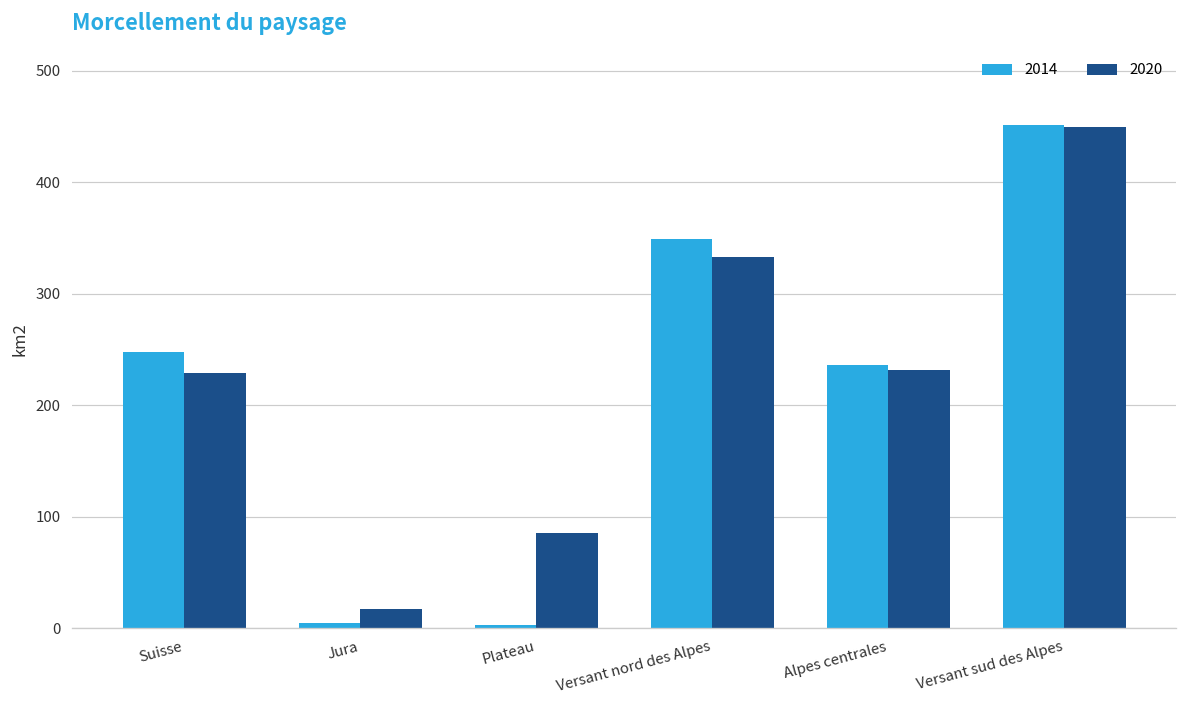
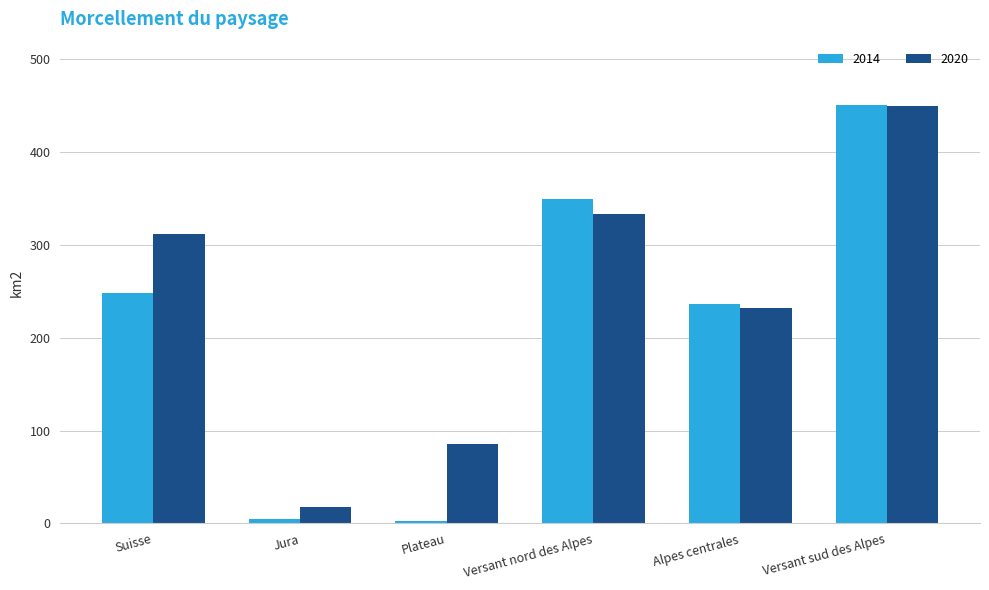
  {
    "2014": {
      "Suisse": 250,
      "Jura": 0,
      "Plateau": 0,
      "Versant nord des Alpes": 350,
      "Alpes centrales": 240,
      "Versant sud des Alpes": 450
    },
    "2020": {
-     "Suisse": 230,
+     "Suisse": 310,
      "Jura": 20,
      "Plateau": 90,
      "Versant nord des Alpes": 330,
      "Alpes centrales": 230,
      "Versant sud des Alpes": 450
    }
  }
